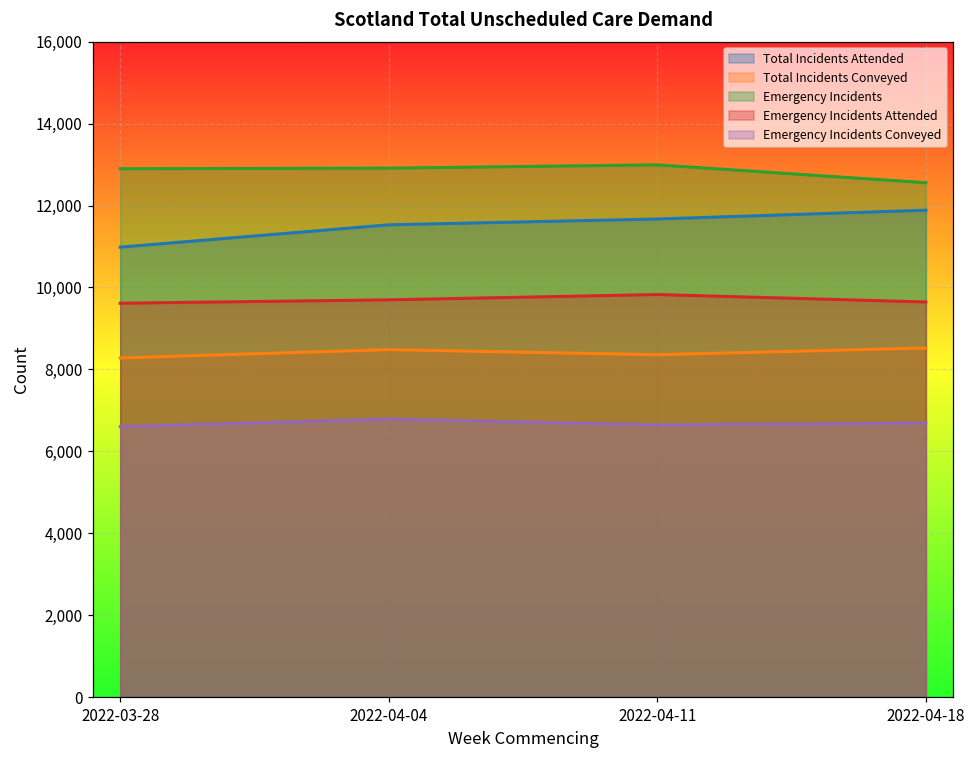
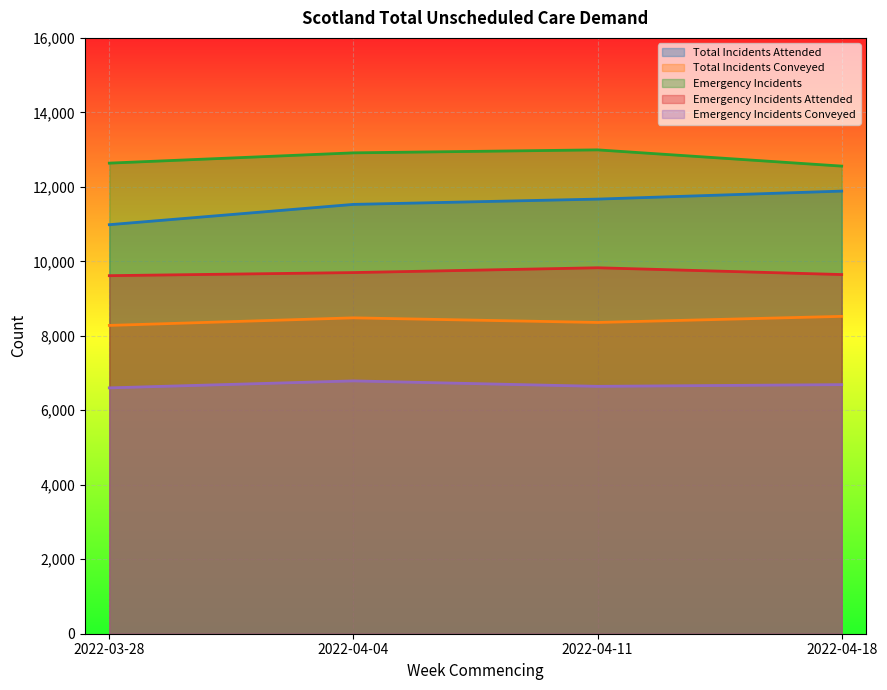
  {
    "Total Incidents Attended": {
      "2022-03-28": "11,000",
      "2022-04-04": "11,500",
      "2022-04-11": "11,700",
      "2022-04-18": "11,900"
    },
    "Emergency Incidents": {
-     "2022-03-28": "12,900",
+     "2022-03-28": "12,600",
      "2022-04-04": "12,900",
      "2022-04-11": "13,000",
      "2022-04-18": "12,600"
    },
    "Emergency Incidents Conveyed": {
      "2022-03-28": "6,600",
      "2022-04-04": "6,800",
      "2022-04-11": "6,600",
      "2022-04-18": "6,700"
    }
  }
